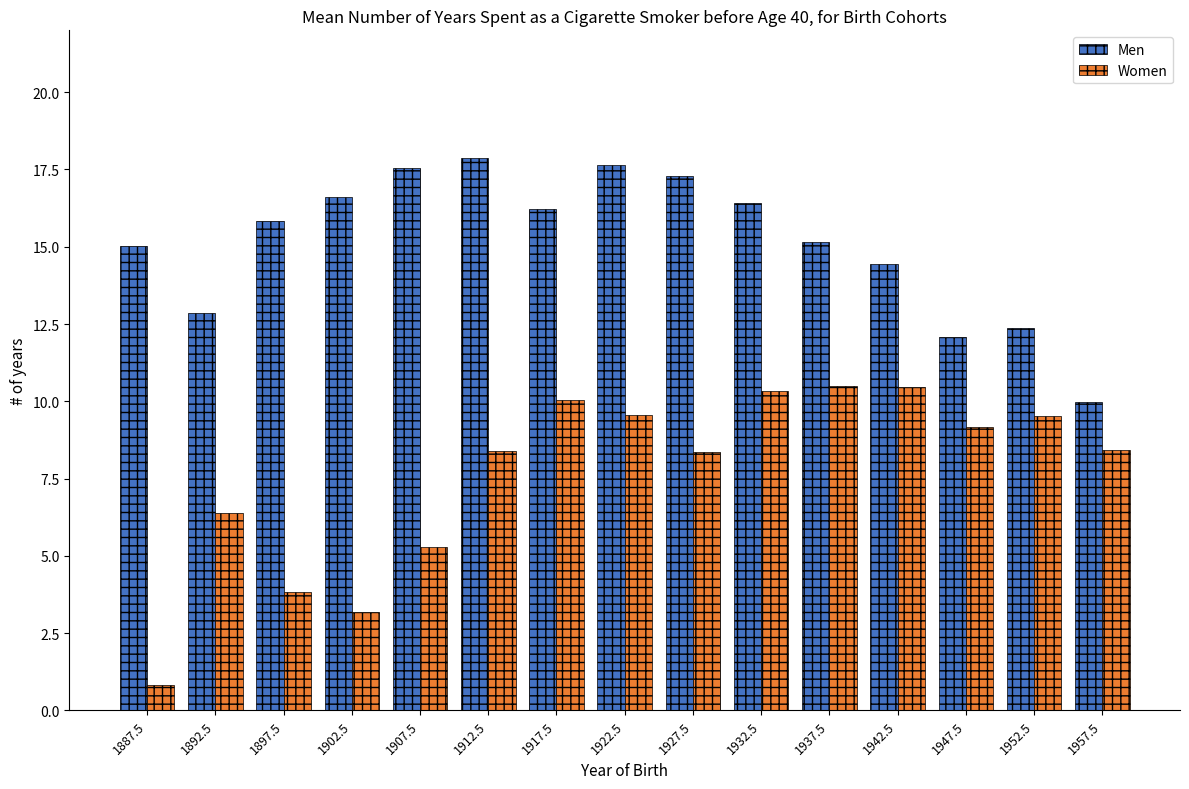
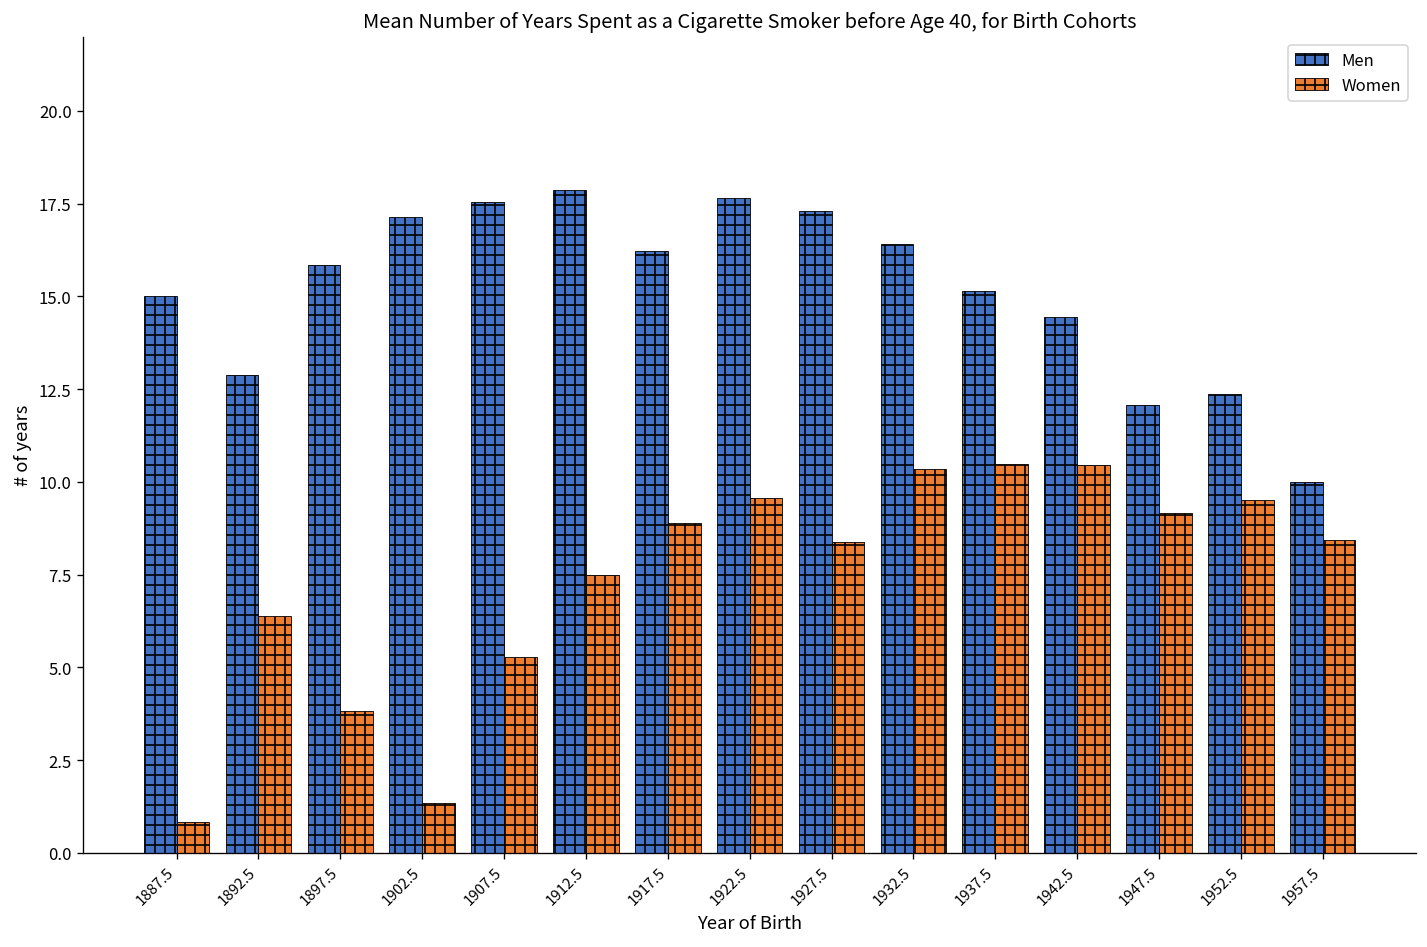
  {
    "Men": {
      "1887.5": 15.0,
      "1892.5": 12.9,
      "1897.5": 15.8,
-     "1902.5": 16.6,
+     "1902.5": 17.1,
      "1907.5": 17.5,
      "1912.5": 17.9,
      "1917.5": 16.2,
      "1922.5": 17.7,
      "1927.5": 17.3,
      "1932.5": 16.4,
      "1937.5": 15.1,
      "1942.5": 14.4,
      "1947.5": 12.1,
      "1952.5": 12.4,
      "1957.5": 10.0
    },
    "Women": {
      "1887.5": 0.8,
      "1892.5": 6.4,
      "1897.5": 3.8,
-     "1902.5": 3.2,
+     "1902.5": 1.3,
      "1907.5": 5.3,
-     "1912.5": 8.4,
-     "1917.5": 10.0,
+     "1912.5": 7.5,
+     "1917.5": 8.9,
      "1922.5": 9.6,
      "1927.5": 8.4,
      "1932.5": 10.4,
      "1937.5": 10.5,
      "1942.5": 10.5,
      "1947.5": 9.2,
      "1952.5": 9.5,
      "1957.5": 8.4
    }
  }
